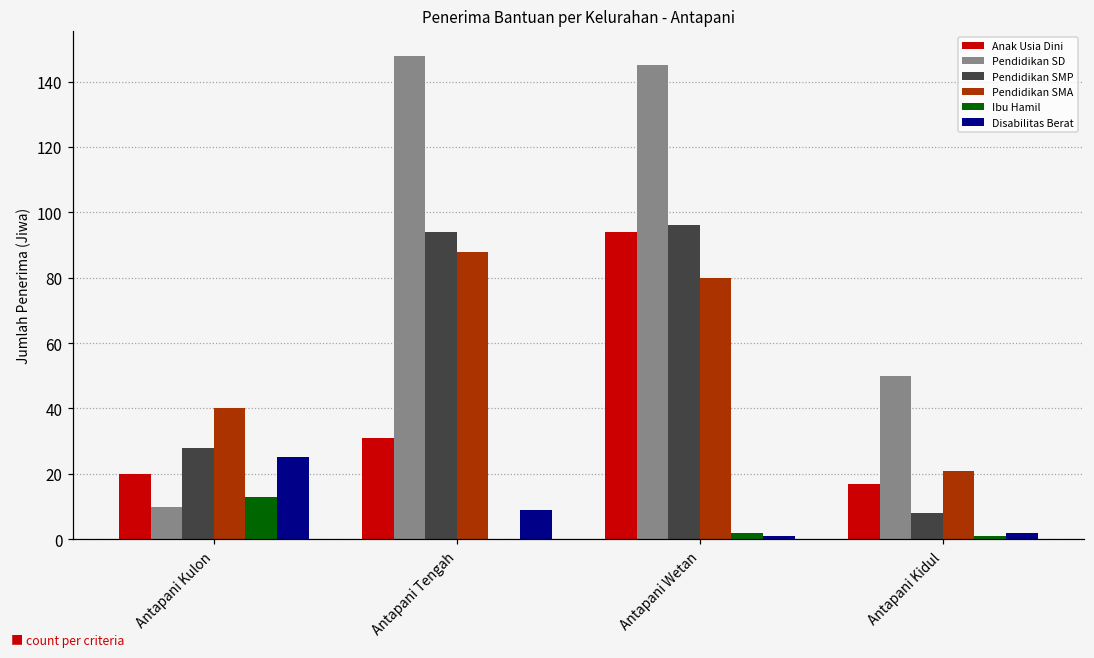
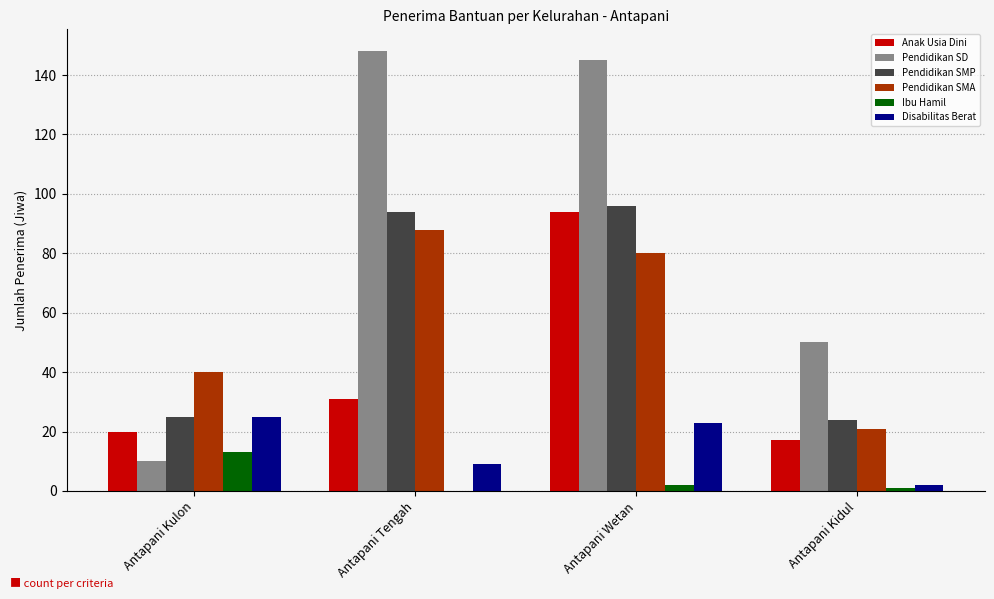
  {
    "Anak Usia Dini": {
      "Antapani Kulon": 20,
      "Antapani Tengah": 31,
      "Antapani Wetan": 94,
      "Antapani Kidul": 17
    },
    "Pendidikan SD": {
      "Antapani Kulon": 10,
      "Antapani Tengah": 148,
      "Antapani Wetan": 145,
      "Antapani Kidul": 50
    },
    "Pendidikan SMP": {
-     "Antapani Kulon": 28,
+     "Antapani Kulon": 25,
      "Antapani Tengah": 94,
      "Antapani Wetan": 96,
-     "Antapani Kidul": 8
+     "Antapani Kidul": 24
    },
    "Pendidikan SMA": {
      "Antapani Kulon": 40,
      "Antapani Tengah": 88,
      "Antapani Wetan": 80,
      "Antapani Kidul": 21
    },
    "Ibu Hamil": {
      "Antapani Kulon": 13,
      "Antapani Tengah": 0,
      "Antapani Wetan": 2,
      "Antapani Kidul": 1
    },
    "Disabilitas Berat": {
      "Antapani Kulon": 25,
      "Antapani Tengah": 9,
-     "Antapani Wetan": 1,
+     "Antapani Wetan": 23,
      "Antapani Kidul": 2
    }
  }
